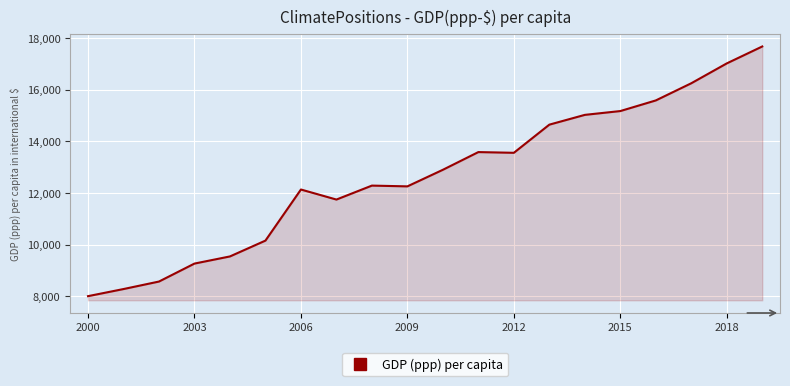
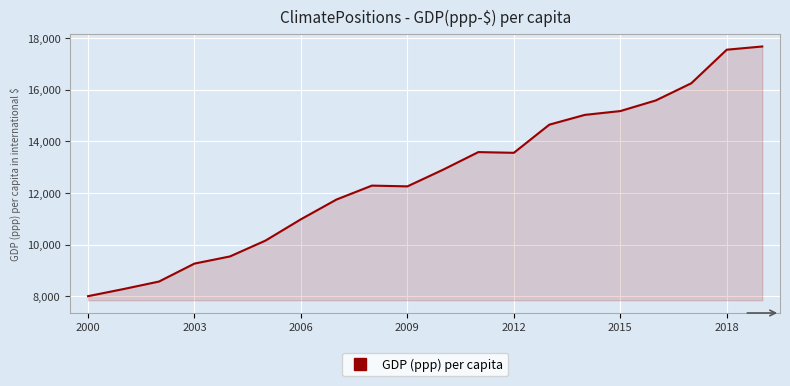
  {
    "2000": "8,000",
    "2003": "9,300",
-   "2006": "12,100",
+   "2006": "11,000",
    "2009": "12,300",
    "2012": "13,600",
    "2015": "15,200",
-   "2018": "17,000"
+   "2018": "17,500"
  }
